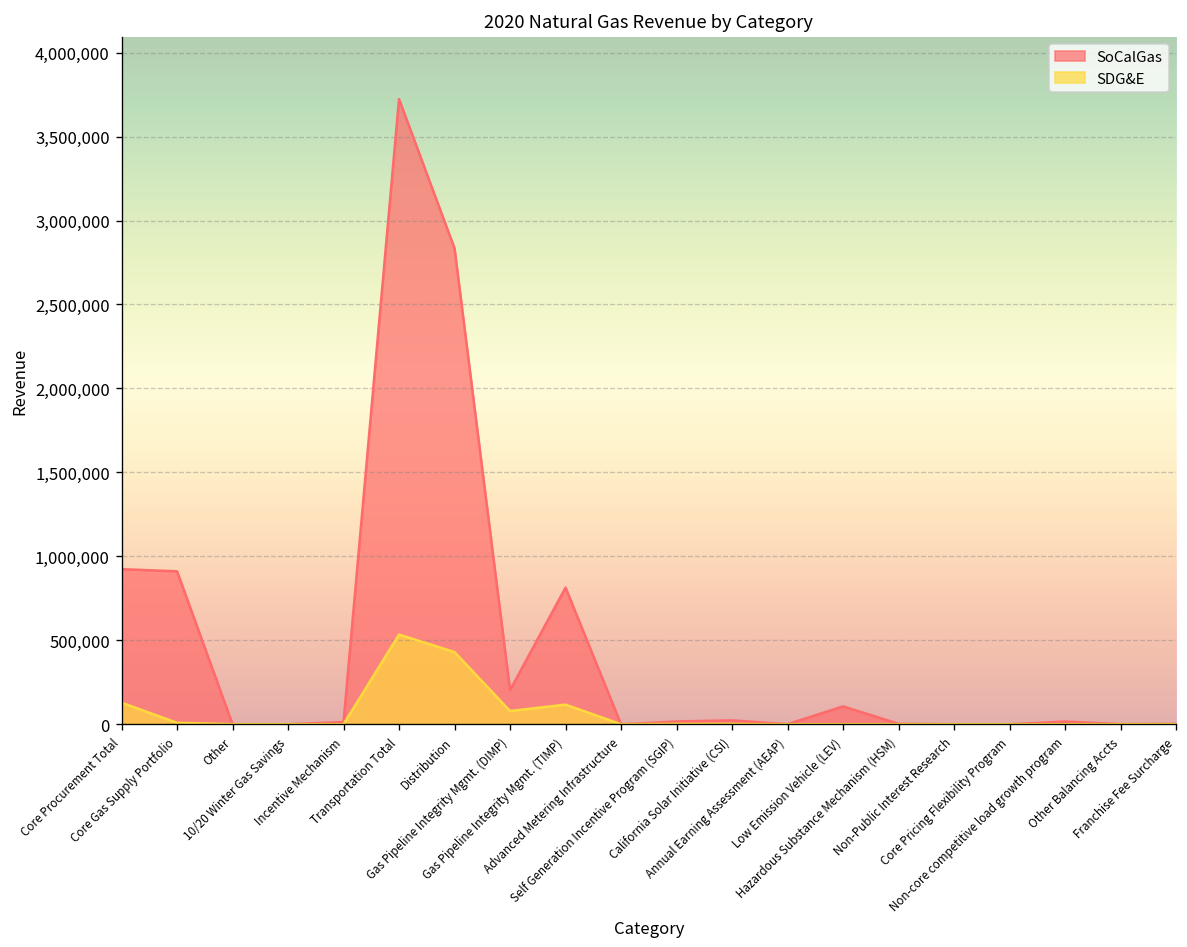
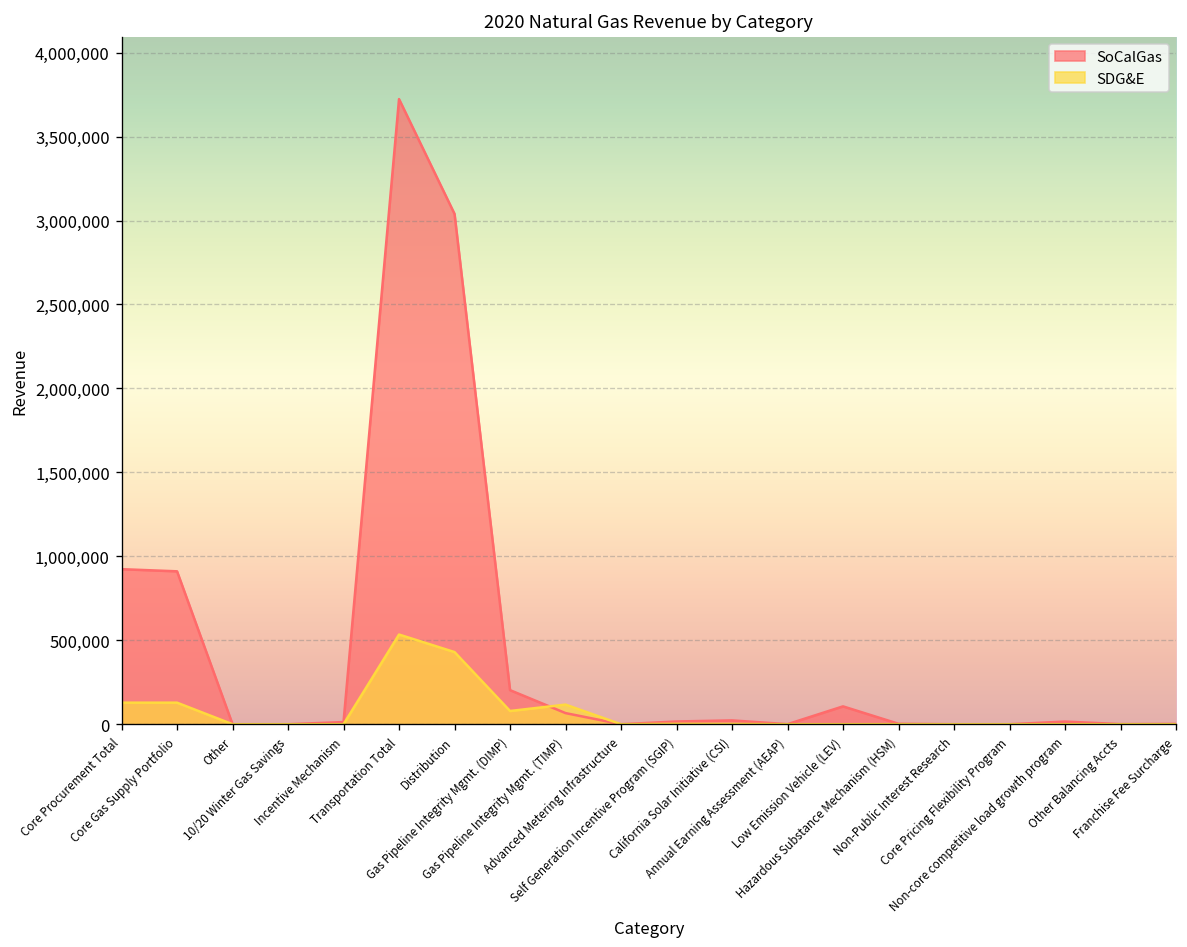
  {
    "SoCalGas": {
      "Core Procurement Total": "920,000",
      "Core Gas Supply Portfolio": "910,000",
      "Transportation Total": "3,720,000",
-     "Distribution": "2,830,000",
+     "Distribution": "3,040,000",
      "Gas Pipeline Integrity Mgmt. (DIMP)": "200,000",
-     "Gas Pipeline Integrity Mgmt. (TIMP)": "810,000",
+     "Gas Pipeline Integrity Mgmt. (TIMP)": "70,000",
      "California Solar Initiative (CSI)": "20,000",
      "Low Emission Vehicle (LEV)": "110,000"
    },
    "SDG&E": {
      "Core Procurement Total": "130,000",
-     "Core Gas Supply Portfolio": "10,000",
+     "Core Gas Supply Portfolio": "130,000",
      "Transportation Total": "530,000",
      "Distribution": "430,000",
      "Gas Pipeline Integrity Mgmt. (DIMP)": "80,000",
      "Gas Pipeline Integrity Mgmt. (TIMP)": "120,000",
      "California Solar Initiative (CSI)": "0",
      "Low Emission Vehicle (LEV)": "0"
    }
  }
